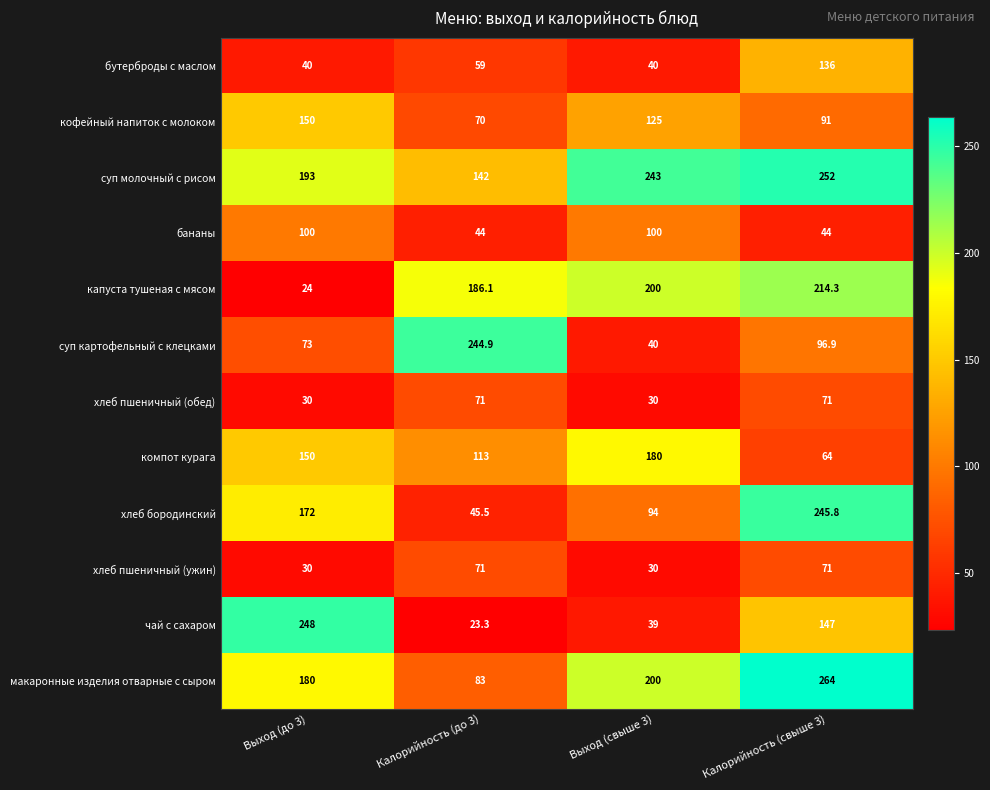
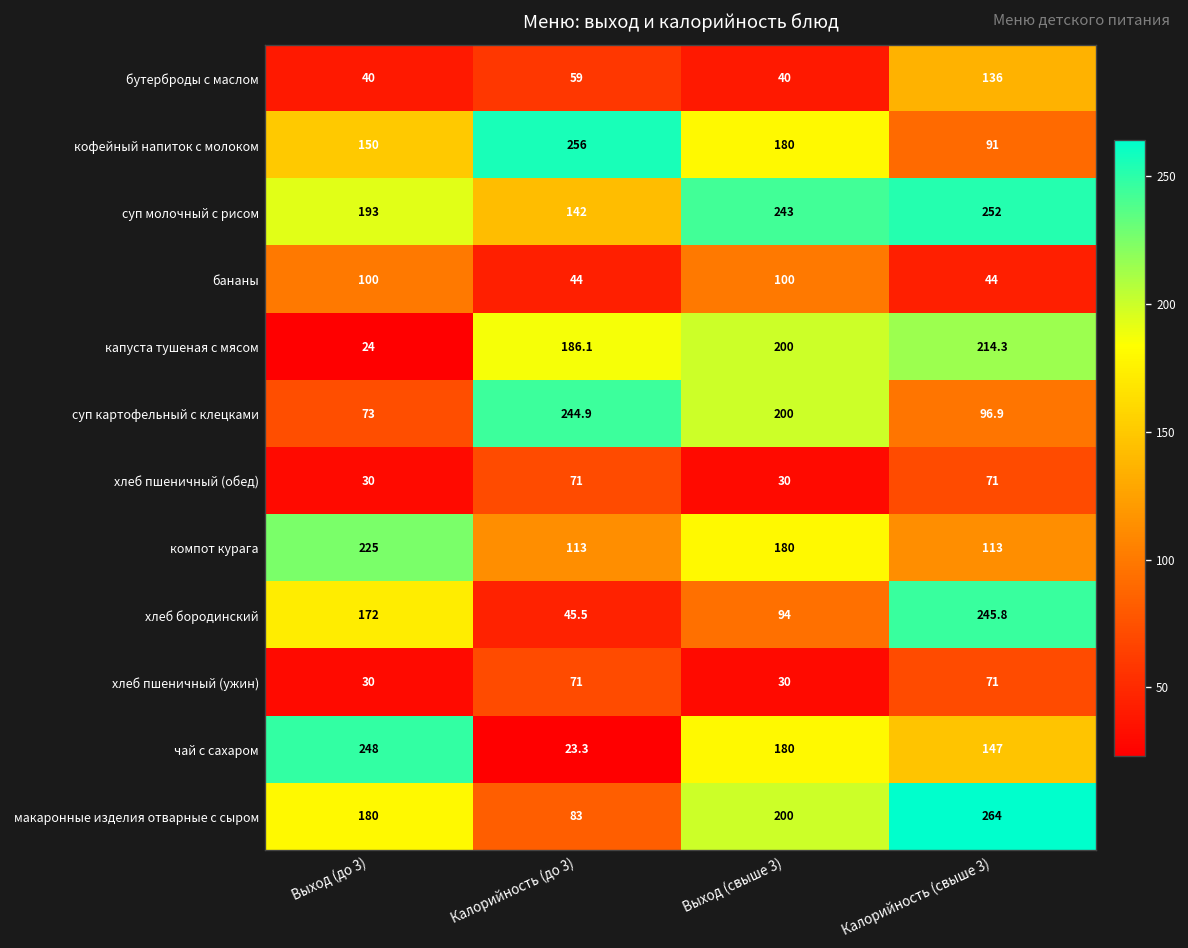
  {
    "бутерброды с маслом": {
      "Выход (до 3)": 40,
      "Калорийность (до 3)": 59,
      "Выход (свыше 3)": 40,
      "Калорийность (свыше 3)": 136
    },
    "кофейный напиток с молоком": {
      "Выход (до 3)": 150,
-     "Калорийность (до 3)": 70,
-     "Выход (свыше 3)": 125,
+     "Калорийность (до 3)": 256,
+     "Выход (свыше 3)": 180,
      "Калорийность (свыше 3)": 91
    },
    "суп молочный с рисом": {
      "Выход (до 3)": 193,
      "Калорийность (до 3)": 142,
      "Выход (свыше 3)": 243,
      "Калорийность (свыше 3)": 252
    },
    "бананы": {
      "Выход (до 3)": 100,
      "Калорийность (до 3)": 44,
      "Выход (свыше 3)": 100,
      "Калорийность (свыше 3)": 44
    },
    "капуста тушеная с мясом": {
      "Выход (до 3)": 24,
      "Калорийность (до 3)": 186.1,
      "Выход (свыше 3)": 200,
      "Калорийность (свыше 3)": 214.3
    },
    "суп картофельный с клецками": {
      "Выход (до 3)": 73,
      "Калорийность (до 3)": 244.9,
-     "Выход (свыше 3)": 40,
+     "Выход (свыше 3)": 200,
      "Калорийность (свыше 3)": 96.9
    },
    "хлеб пшеничный (обед)": {
      "Выход (до 3)": 30,
      "Калорийность (до 3)": 71,
      "Выход (свыше 3)": 30,
      "Калорийность (свыше 3)": 71
    },
    "компот курага": {
-     "Выход (до 3)": 150,
+     "Выход (до 3)": 225,
      "Калорийность (до 3)": 113,
      "Выход (свыше 3)": 180,
-     "Калорийность (свыше 3)": 64
+     "Калорийность (свыше 3)": 113
    },
    "хлеб бородинский": {
      "Выход (до 3)": 172,
      "Калорийность (до 3)": 45.5,
      "Выход (свыше 3)": 94,
      "Калорийность (свыше 3)": 245.8
    },
    "хлеб пшеничный (ужин)": {
      "Выход (до 3)": 30,
      "Калорийность (до 3)": 71,
      "Выход (свыше 3)": 30,
      "Калорийность (свыше 3)": 71
    },
    "чай с сахаром": {
      "Выход (до 3)": 248,
      "Калорийность (до 3)": 23.3,
-     "Выход (свыше 3)": 39,
+     "Выход (свыше 3)": 180,
      "Калорийность (свыше 3)": 147
    },
    "макаронные изделия отварные с сыром": {
      "Выход (до 3)": 180,
      "Калорийность (до 3)": 83,
      "Выход (свыше 3)": 200,
      "Калорийность (свыше 3)": 264
    }
  }
